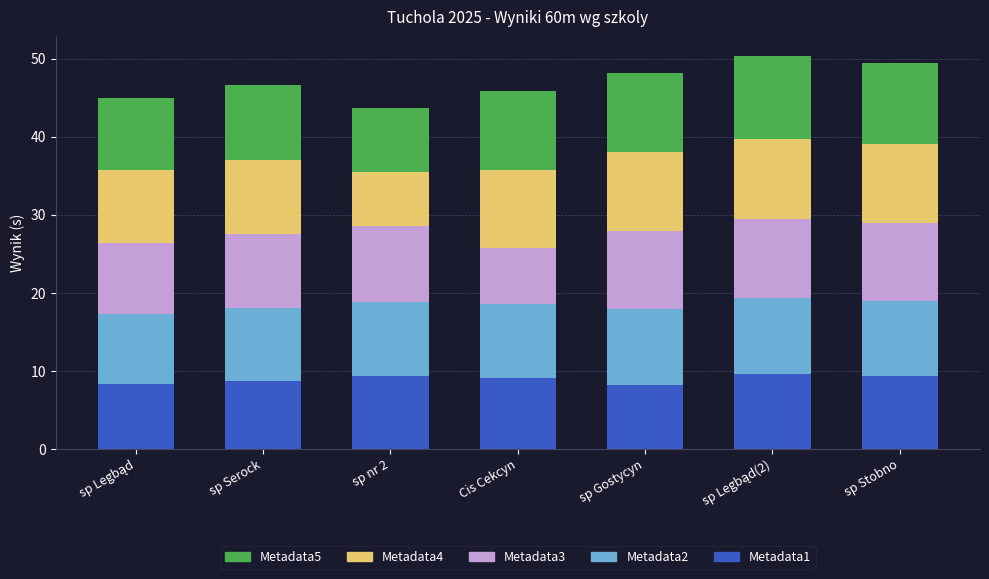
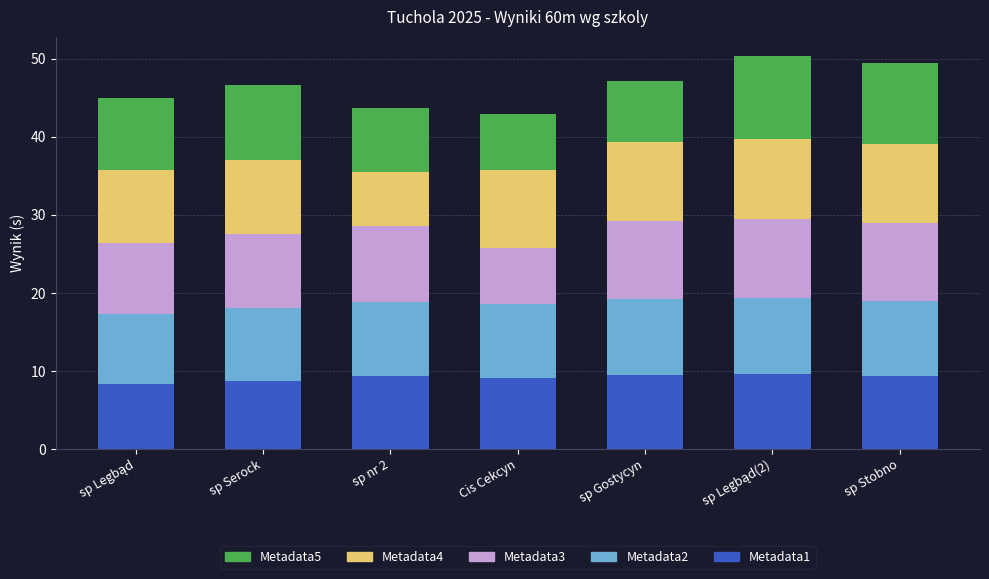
  {
    "Metadata1": {
      "sp Legbąd": 8,
      "sp Serock": 9,
      "sp nr 2": 9,
      "Cis Cekcyn": 9,
-     "sp Gostycyn": 8,
+     "sp Gostycyn": 10,
      "sp Legbąd(2)": 10,
      "sp Stobno": 9
    },
    "Metadata2": {
      "sp Legbąd": 9,
      "sp Serock": 9,
      "sp nr 2": 10,
      "Cis Cekcyn": 10,
      "sp Gostycyn": 10,
      "sp Legbąd(2)": 10,
      "sp Stobno": 10
    },
    "Metadata3": {
      "sp Legbąd": 9,
      "sp Serock": 9,
      "sp nr 2": 10,
      "Cis Cekcyn": 7,
      "sp Gostycyn": 10,
      "sp Legbąd(2)": 10,
      "sp Stobno": 10
    },
    "Metadata4": {
      "sp Legbąd": 9,
      "sp Serock": 10,
      "sp nr 2": 7,
      "Cis Cekcyn": 10,
      "sp Gostycyn": 10,
      "sp Legbąd(2)": 10,
      "sp Stobno": 10
    },
    "Metadata5": {
      "sp Legbąd": 9,
      "sp Serock": 10,
      "sp nr 2": 8,
-     "Cis Cekcyn": 10,
-     "sp Gostycyn": 10,
+     "Cis Cekcyn": 7,
+     "sp Gostycyn": 8,
      "sp Legbąd(2)": 11,
      "sp Stobno": 10
    }
  }
